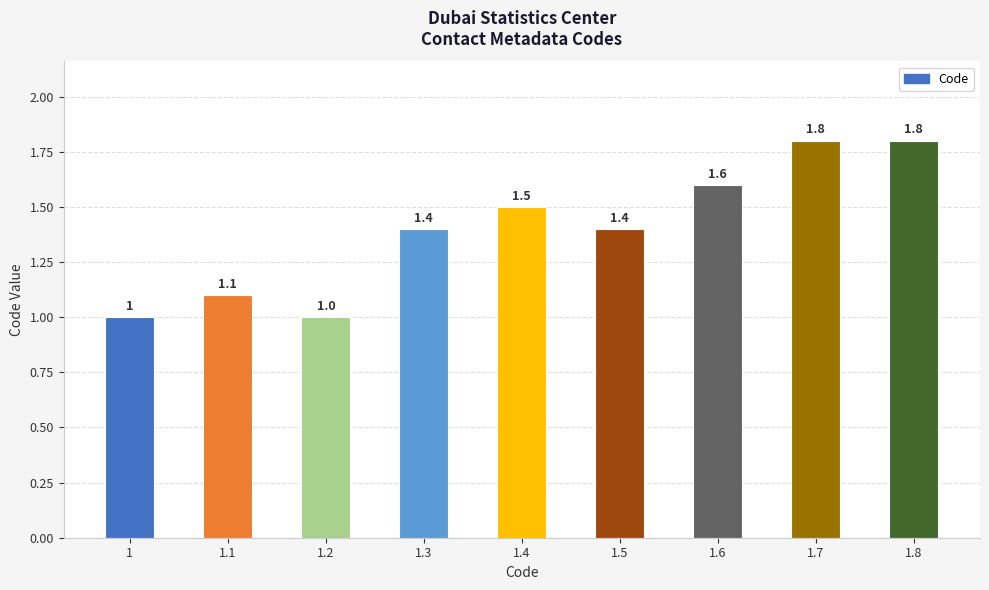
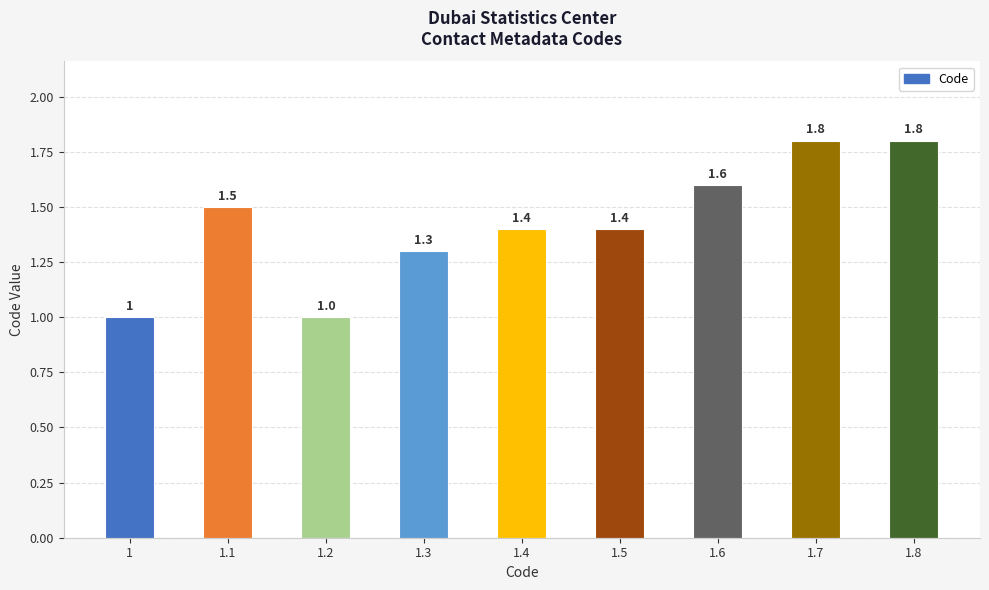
  {
    "1": 1,
-   "1.1": 1.1,
+   "1.1": 1.5,
    "1.2": 1.0,
-   "1.3": 1.4,
-   "1.4": 1.5,
+   "1.3": 1.3,
+   "1.4": 1.4,
    "1.5": 1.4,
    "1.6": 1.6,
    "1.7": 1.8,
    "1.8": 1.8
  }
